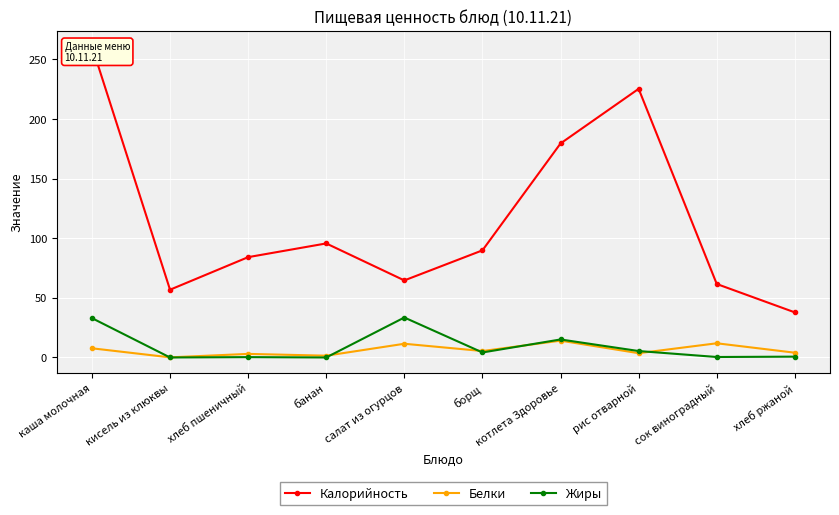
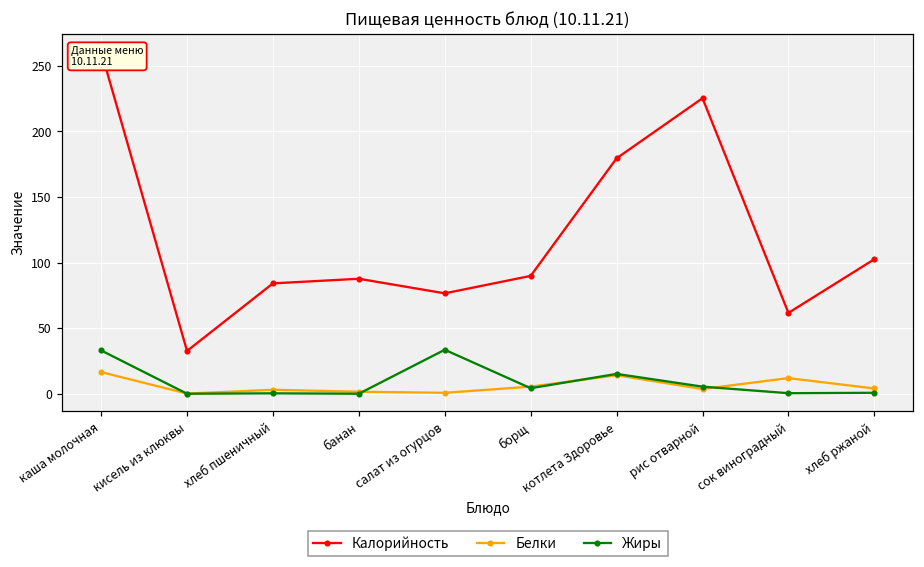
  {
    "Калорийность": {
-     "кисель из клюквы": 57,
+     "кисель из клюквы": 33,
      "хлеб пшеничный": 84,
-     "банан": 96,
-     "салат из огурцов": 65,
+     "банан": 88,
+     "салат из огурцов": 77,
      "борщ": 90,
      "котлета Здоровье": 179,
      "рис отварной": 225,
      "сок виноградный": 62,
-     "хлеб ржаной": 38
+     "хлеб ржаной": 103
    },
    "Белки": {
-     "каша молочная": 8,
+     "каша молочная": 17,
      "хлеб пшеничный": 3,
-     "салат из огурцов": 12,
+     "салат из огурцов": 1,
      "сок виноградный": 12,
      "хлеб ржаной": 4
    },
    "Жиры": {
      "каша молочная": 33,
      "хлеб пшеничный": 0,
      "салат из огурцов": 34,
      "сок виноградный": 0,
      "хлеб ржаной": 1
    }
  }
